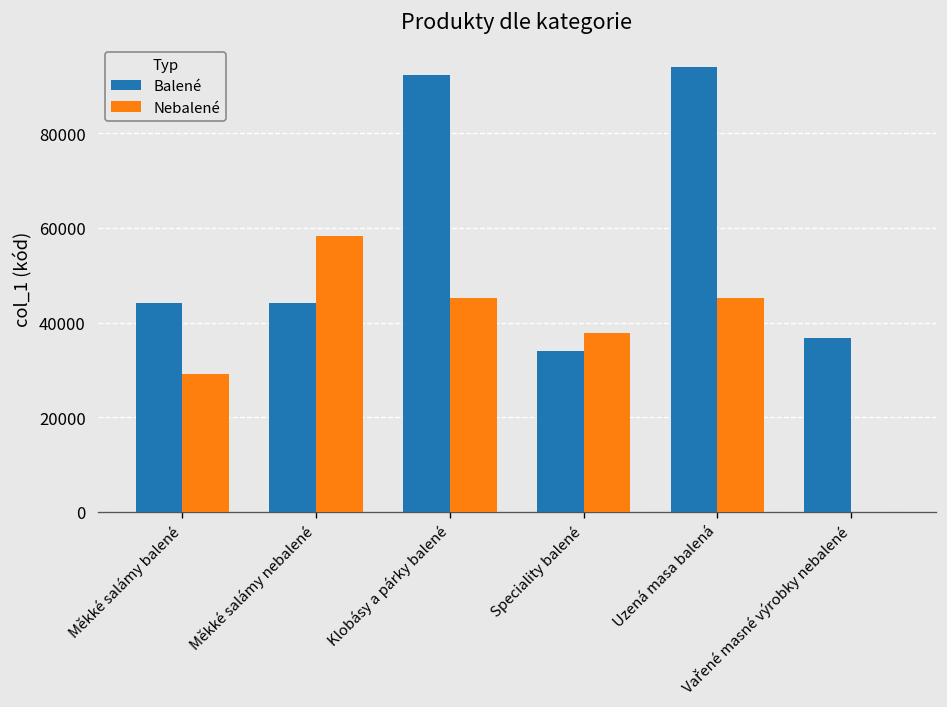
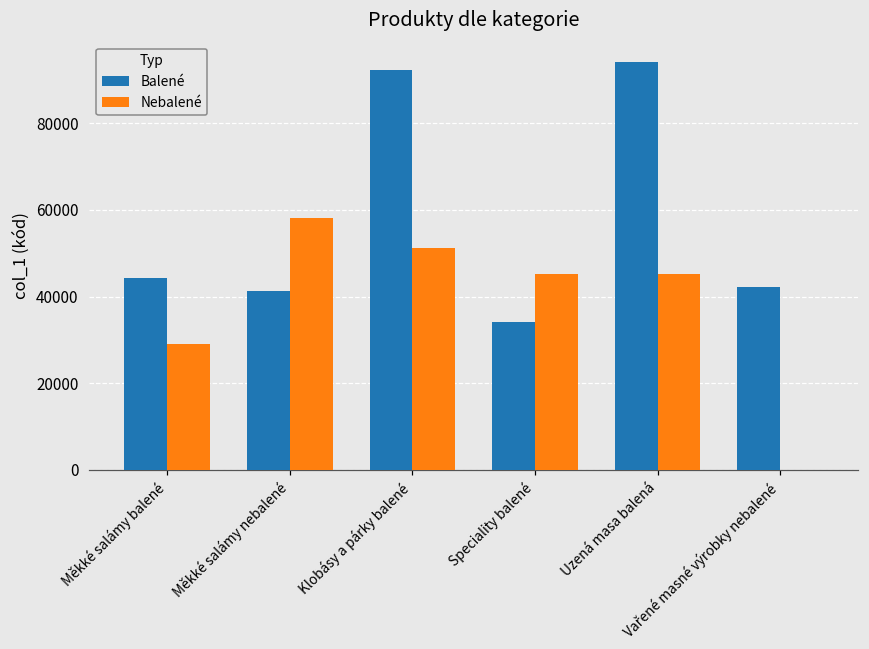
  {
    "Balené": {
      "Měkké salámy balené": 44000,
-     "Měkké salámy nebalené": 44000,
+     "Měkké salámy nebalené": 41000,
      "Klobásy a párky balené": 92000,
      "Speciality balené": 34000,
      "Uzená masa balená": 94000,
-     "Vařené masné výrobky nebalené": 37000
+     "Vařené masné výrobky nebalené": 42000
    },
    "Nebalené": {
      "Měkké salámy balené": 29000,
      "Měkké salámy nebalené": 58000,
-     "Klobásy a párky balené": 45000,
-     "Speciality balené": 38000,
+     "Klobásy a párky balené": 51000,
+     "Speciality balené": 45000,
      "Uzená masa balená": 45000,
      "Vařené masné výrobky nebalené": 0
    }
  }
